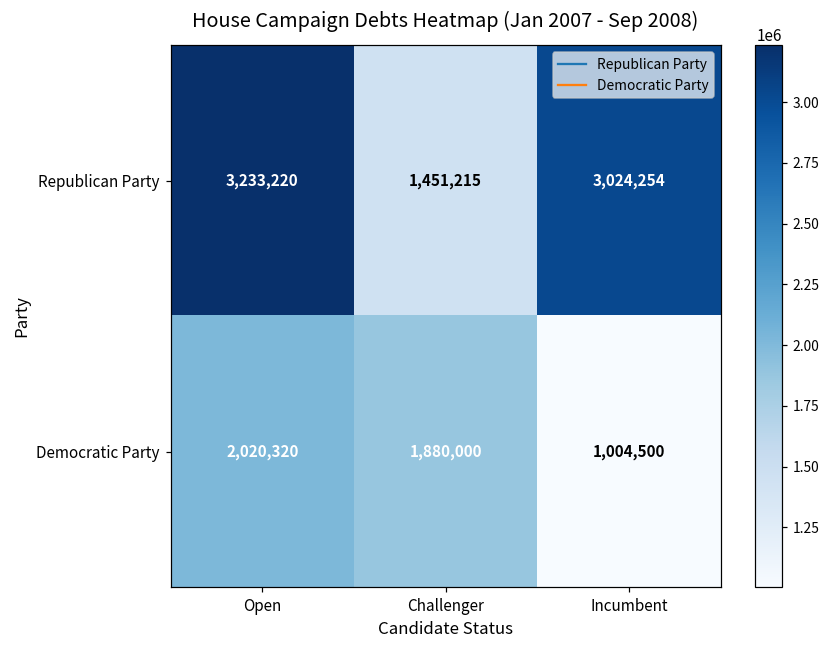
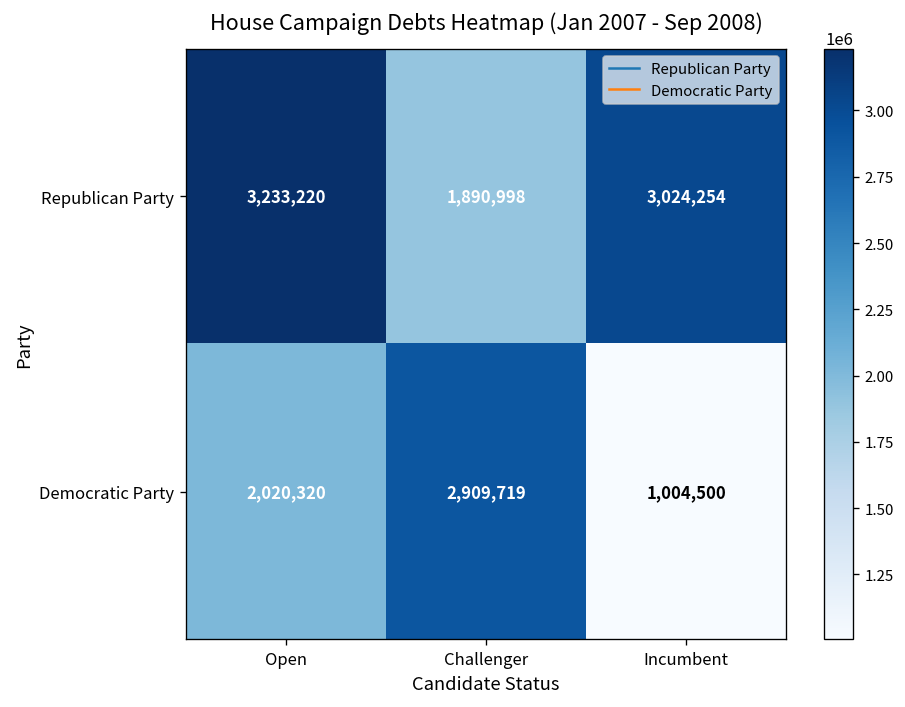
  {
    "Republican Party": {
      "Open": "3,233,220",
-     "Challenger": "1,451,215",
+     "Challenger": "1,890,998",
      "Incumbent": "3,024,254"
    },
    "Democratic Party": {
      "Open": "2,020,320",
-     "Challenger": "1,880,000",
+     "Challenger": "2,909,719",
      "Incumbent": "1,004,500"
    }
  }
